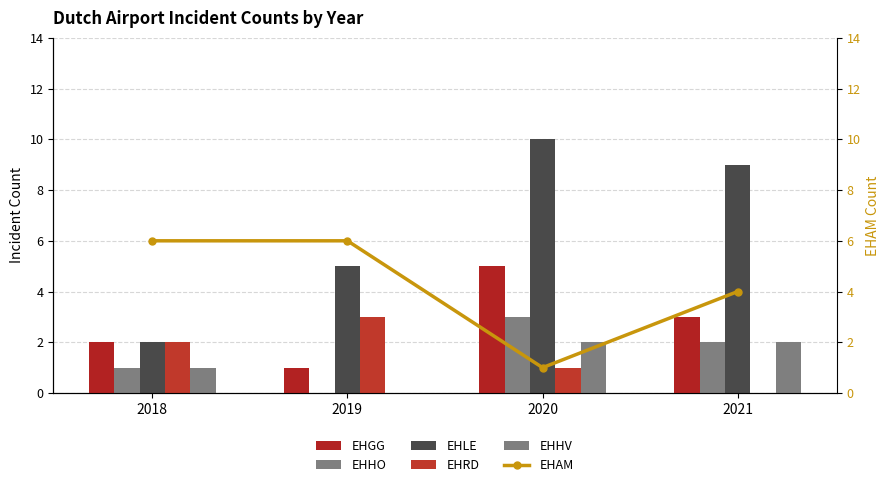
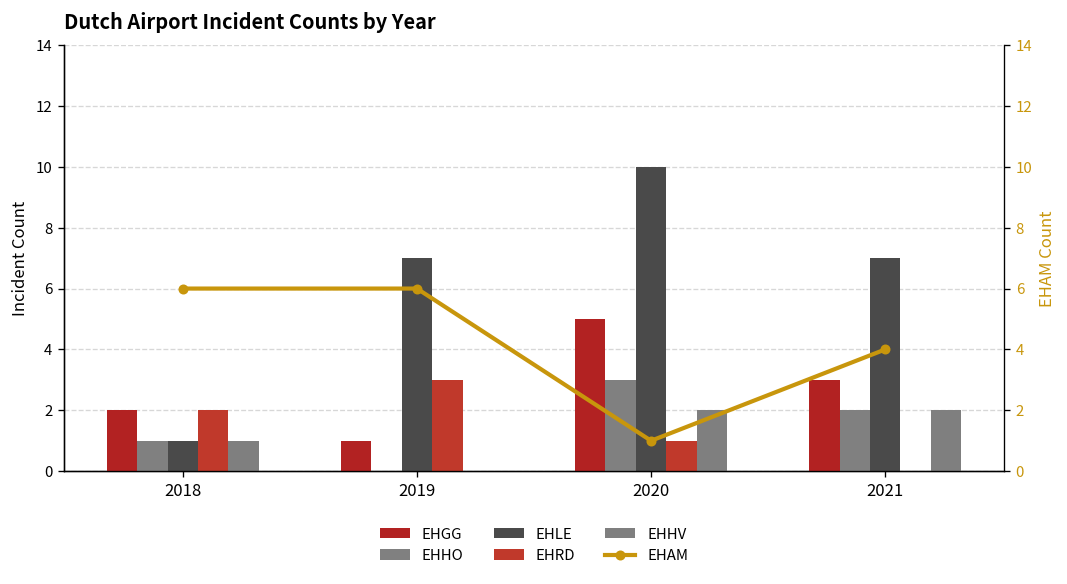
  {
    "EHLE": {
-     "2018": 2,
-     "2019": 5,
+     "2018": 1,
+     "2019": 7,
      "2020": 10,
-     "2021": 9
+     "2021": 7
    },
    "EHAM": {
      "2018": 6.0,
      "2019": 6.0,
      "2020": 1.0,
      "2021": 4.0
    }
  }
